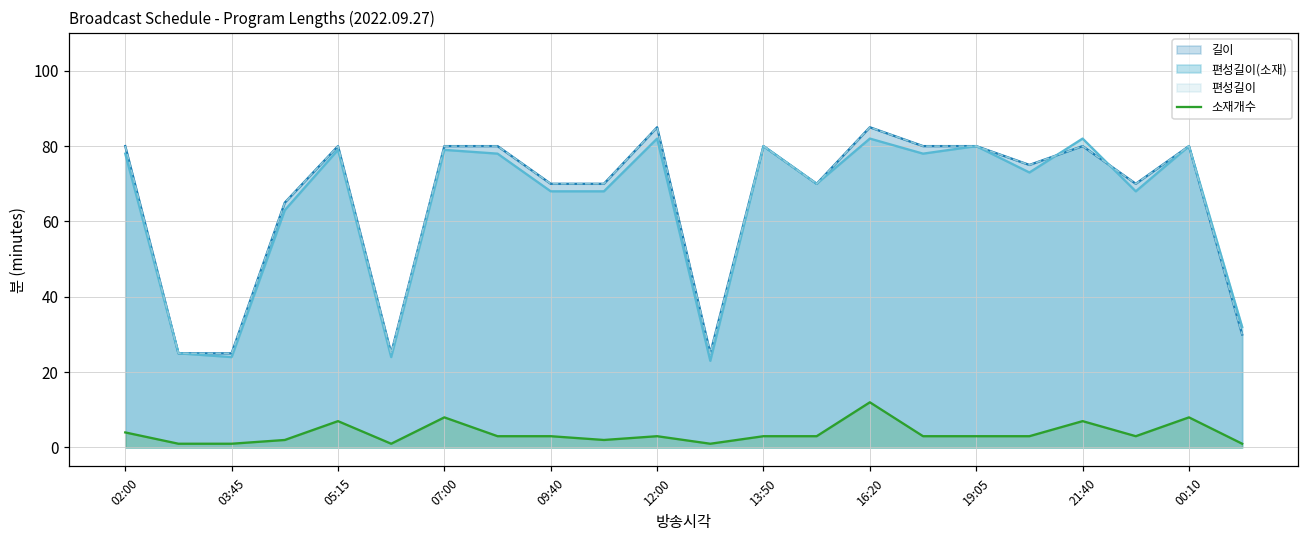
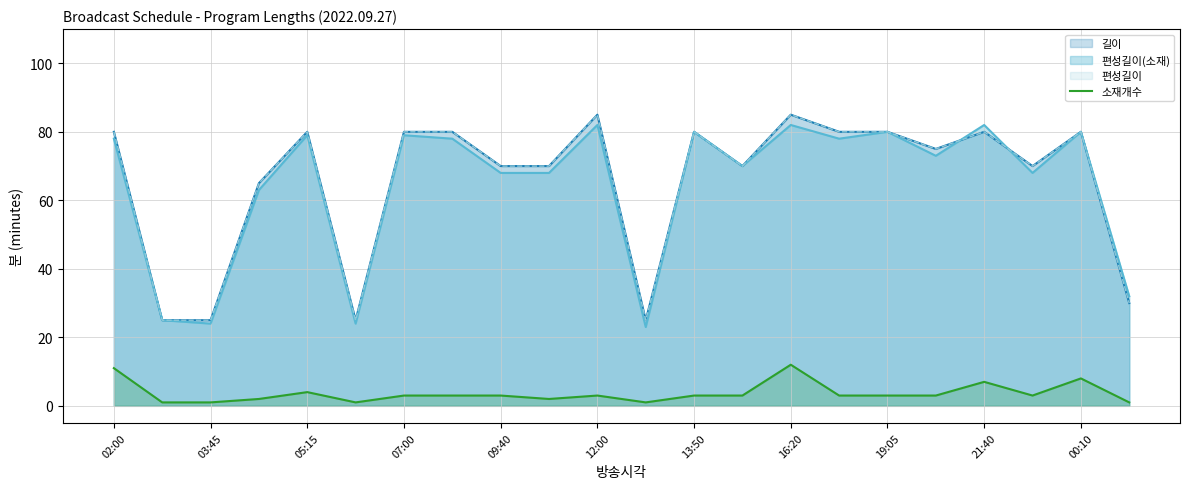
  {
    "소재개수": {
-     "02:00": 4,
+     "02:00": 11,
      "03:45": 1,
-     "05:15": 7,
-     "07:00": 8,
+     "05:15": 4,
+     "07:00": 3,
      "09:40": 3,
      "12:00": 3,
      "13:50": 3,
      "16:20": 12,
      "19:05": 3,
      "21:40": 7,
      "00:10": 8
    }
  }
